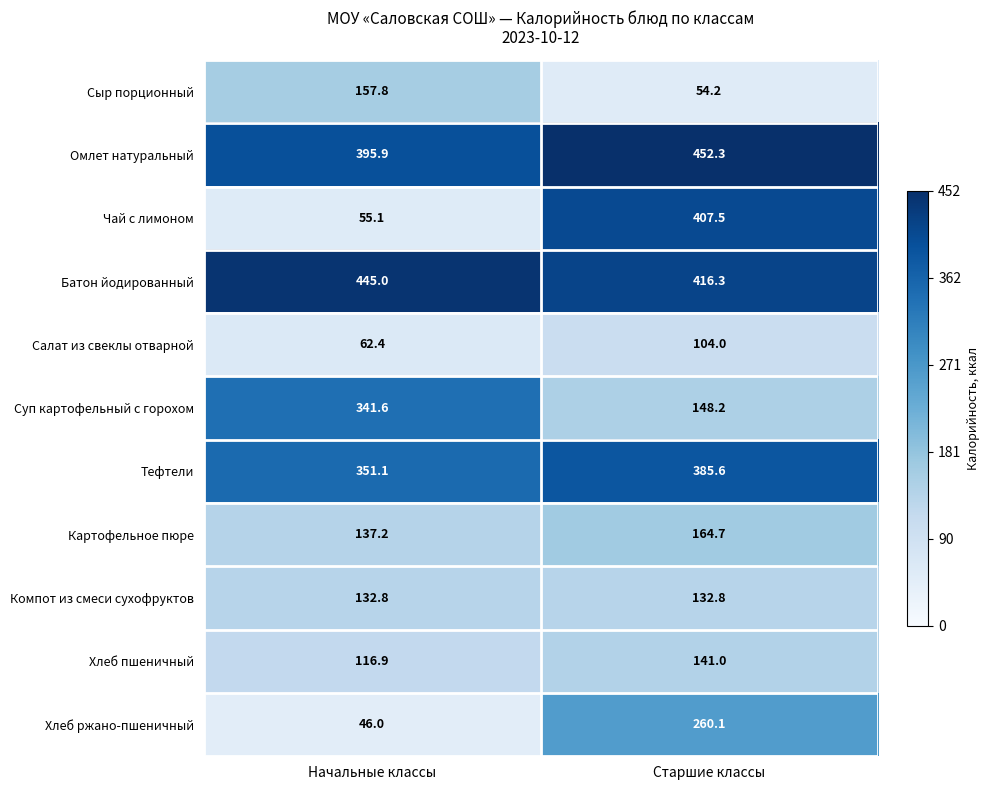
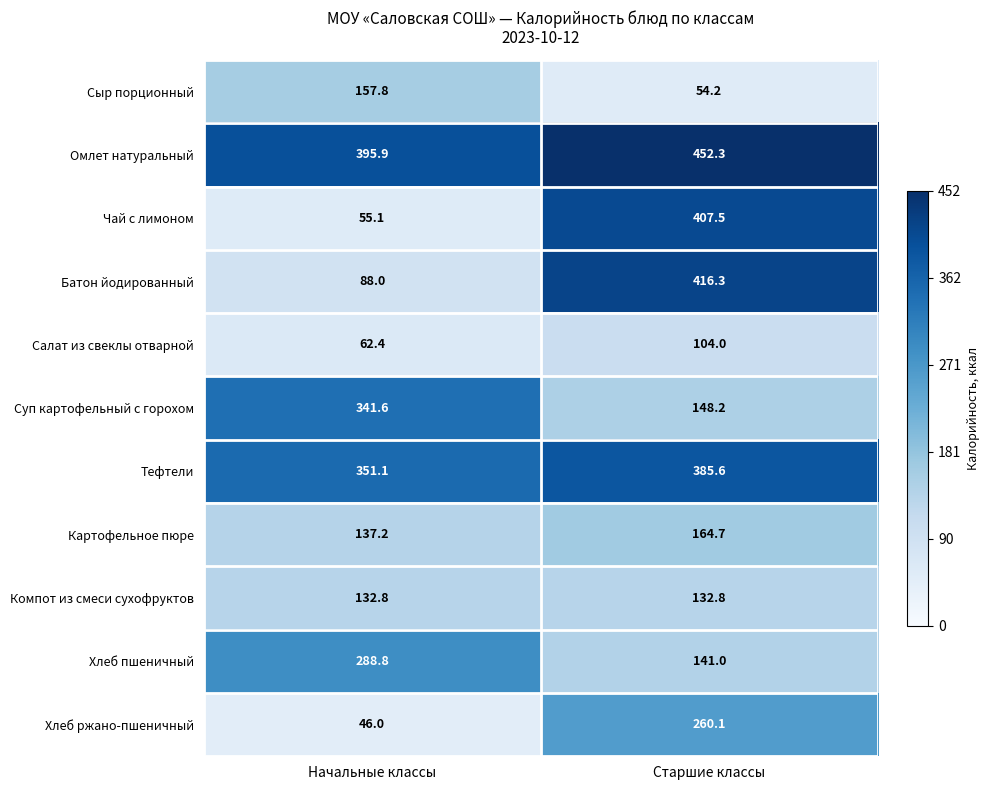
  {
    "Сыр порционный": {
      "Начальные классы": 157.8,
      "Старшие классы": 54.2
    },
    "Омлет натуральный": {
      "Начальные классы": 395.9,
      "Старшие классы": 452.3
    },
    "Чай с лимоном": {
      "Начальные классы": 55.1,
      "Старшие классы": 407.5
    },
    "Батон йодированный": {
-     "Начальные классы": 445.0,
+     "Начальные классы": 88.0,
      "Старшие классы": 416.3
    },
    "Салат из свеклы отварной": {
      "Начальные классы": 62.4,
      "Старшие классы": 104.0
    },
    "Суп картофельный с горохом": {
      "Начальные классы": 341.6,
      "Старшие классы": 148.2
    },
    "Тефтели": {
      "Начальные классы": 351.1,
      "Старшие классы": 385.6
    },
    "Картофельное пюре": {
      "Начальные классы": 137.2,
      "Старшие классы": 164.7
    },
    "Компот из смеси сухофруктов": {
      "Начальные классы": 132.8,
      "Старшие классы": 132.8
    },
    "Хлеб пшеничный": {
-     "Начальные классы": 116.9,
+     "Начальные классы": 288.8,
      "Старшие классы": 141.0
    },
    "Хлеб ржано-пшеничный": {
      "Начальные классы": 46.0,
      "Старшие классы": 260.1
    }
  }
